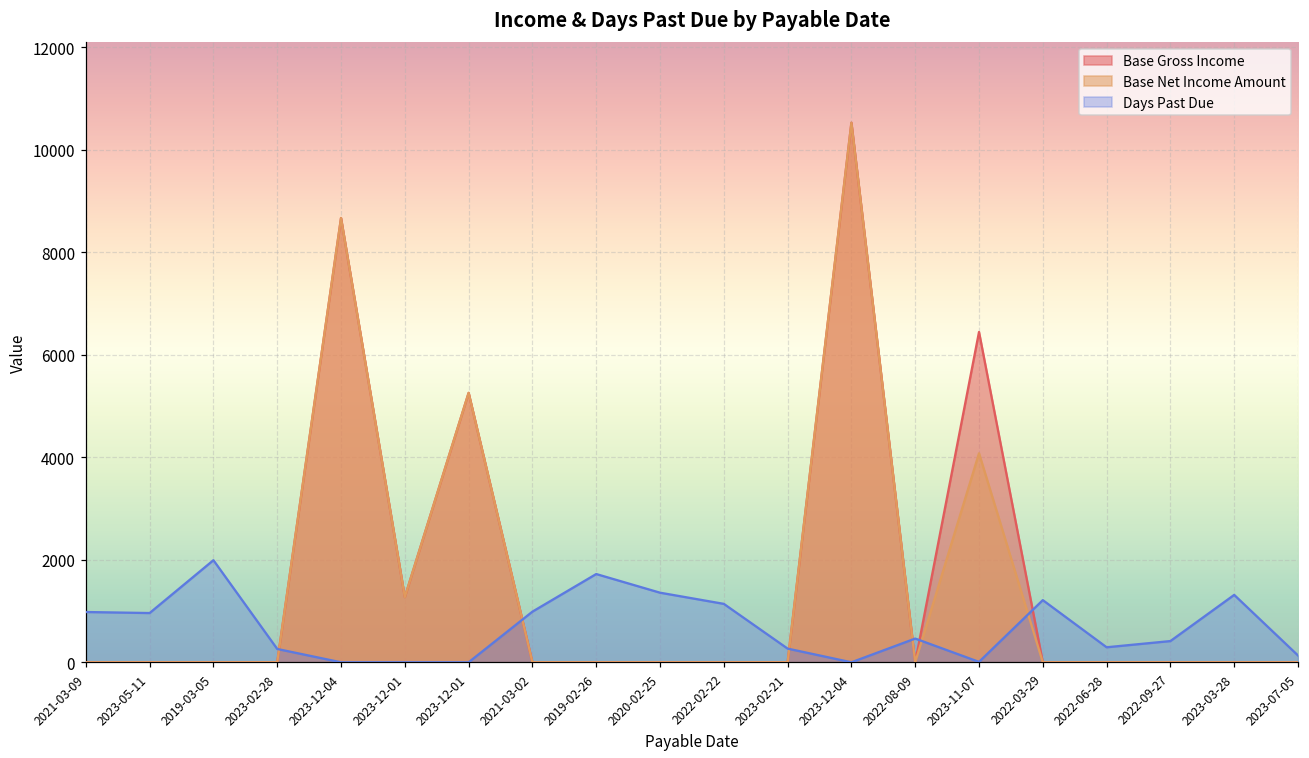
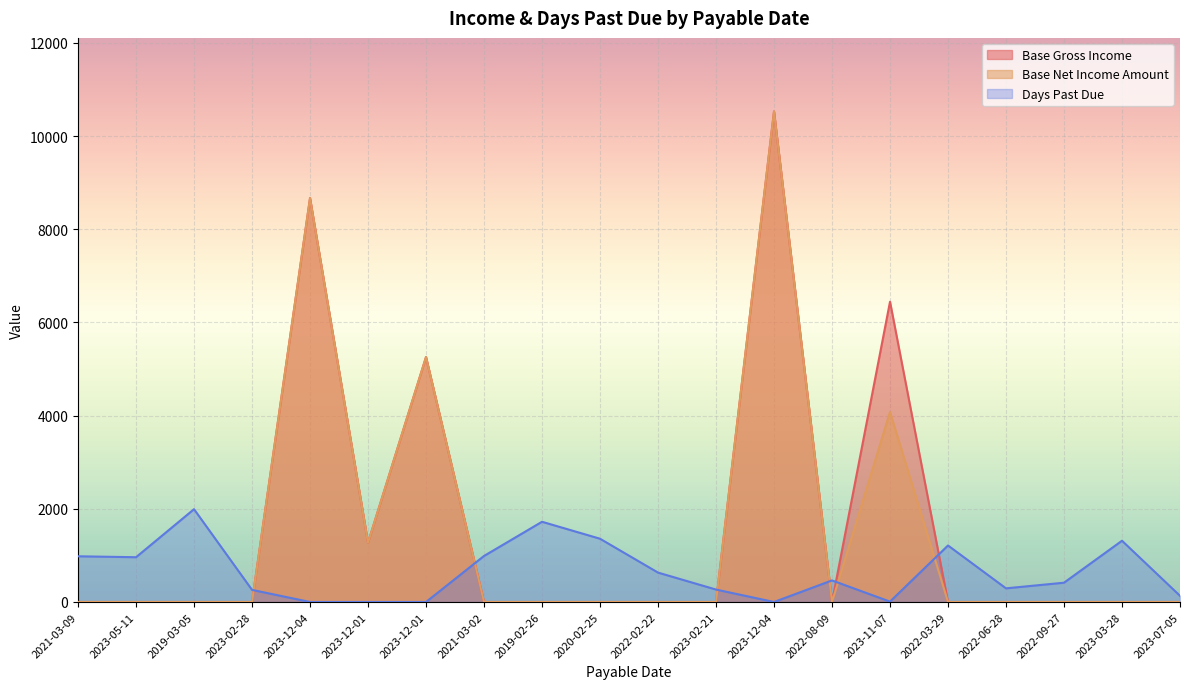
  {
    "Days Past Due": {
      "2021-03-09": 1000,
      "2023-05-11": 1000,
      "2019-03-05": 2000,
      "2023-02-28": 300,
      "2021-03-02": 1000,
      "2019-02-26": 1700,
      "2020-02-25": 1400,
-     "2022-02-22": 1100,
+     "2022-02-22": 600,
      "2023-02-21": 300,
      "2022-08-09": 500,
      "2023-11-07": 0,
      "2022-03-29": 1200,
      "2022-06-28": 300,
      "2022-09-27": 400,
      "2023-03-28": 1300,
      "2023-07-05": 100
    }
  }
